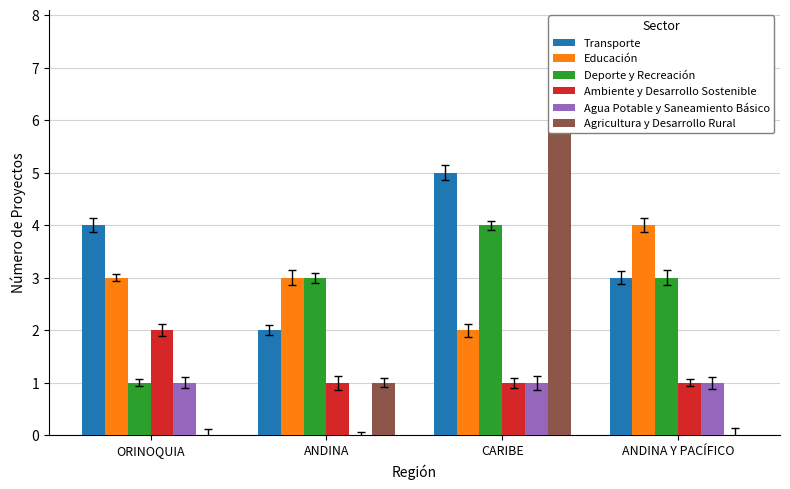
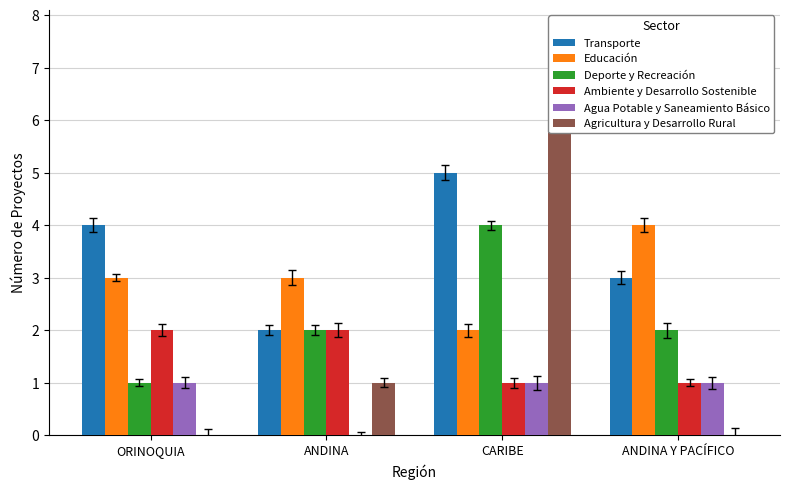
  {
    "Educación": {
      "ORINOQUIA": 3,
      "ANDINA": 3,
      "CARIBE": 2,
      "ANDINA Y PACÍFICO": 4
    },
    "Deporte y Recreación": {
      "ORINOQUIA": 1,
-     "ANDINA": 3,
+     "ANDINA": 2,
      "CARIBE": 4,
-     "ANDINA Y PACÍFICO": 3
+     "ANDINA Y PACÍFICO": 2
    },
    "Ambiente y Desarrollo Sostenible": {
      "ORINOQUIA": 2,
-     "ANDINA": 1,
+     "ANDINA": 2,
      "CARIBE": 1,
      "ANDINA Y PACÍFICO": 1
    },
    "Agua Potable y Saneamiento Básico": {
      "ORINOQUIA": 1,
      "ANDINA": 0,
      "CARIBE": 1,
      "ANDINA Y PACÍFICO": 1
    },
    "Agricultura y Desarrollo Rural": {
      "ORINOQUIA": 0,
      "ANDINA": 1,
      "ANDINA Y PACÍFICO": 0
    }
  }
